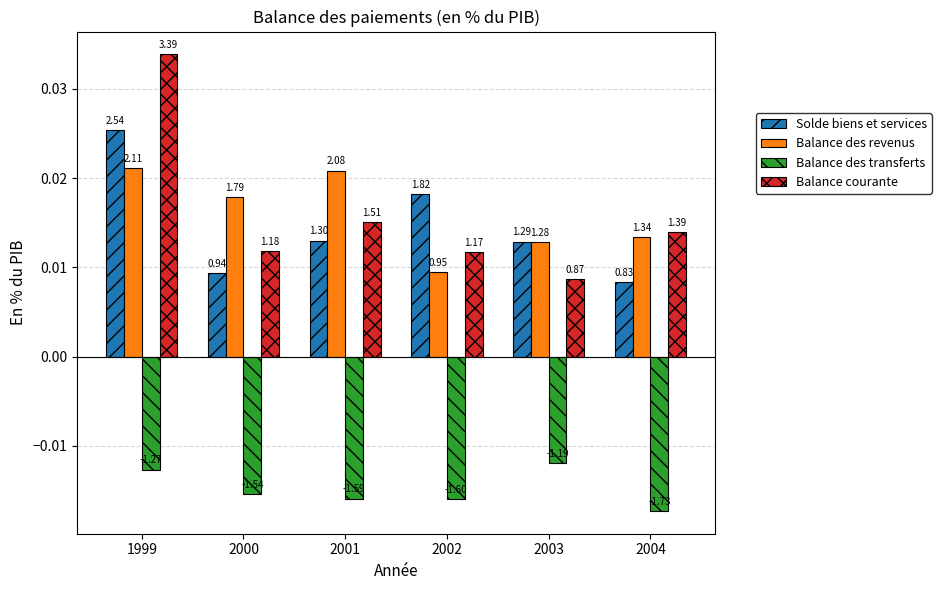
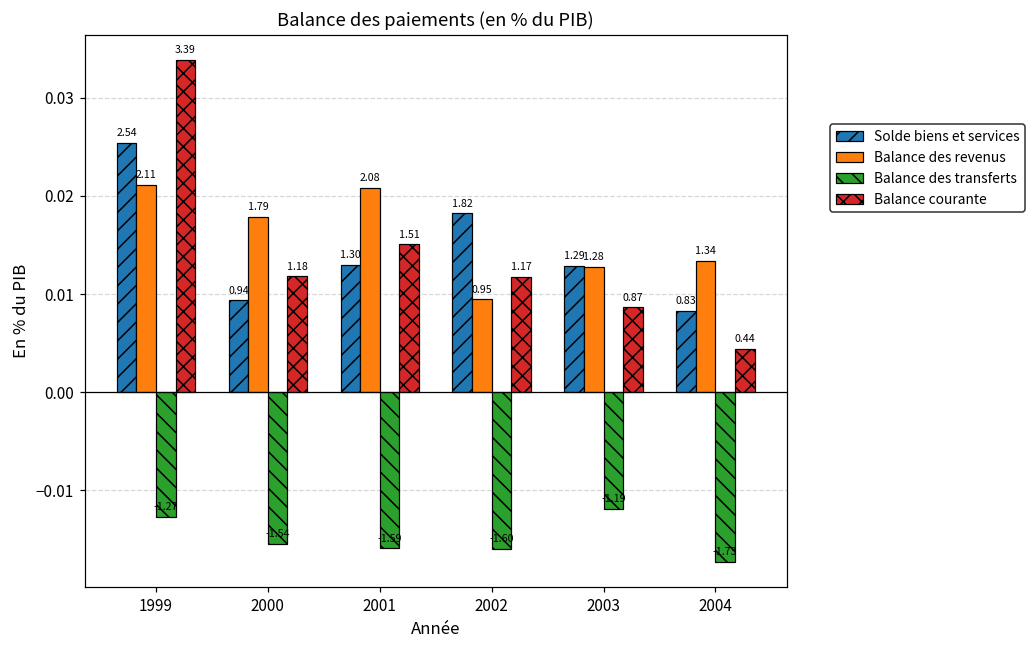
  {
    "Balance courante": {
-     "2004": 1.39
+     "2004": 0.44
    }
  }
